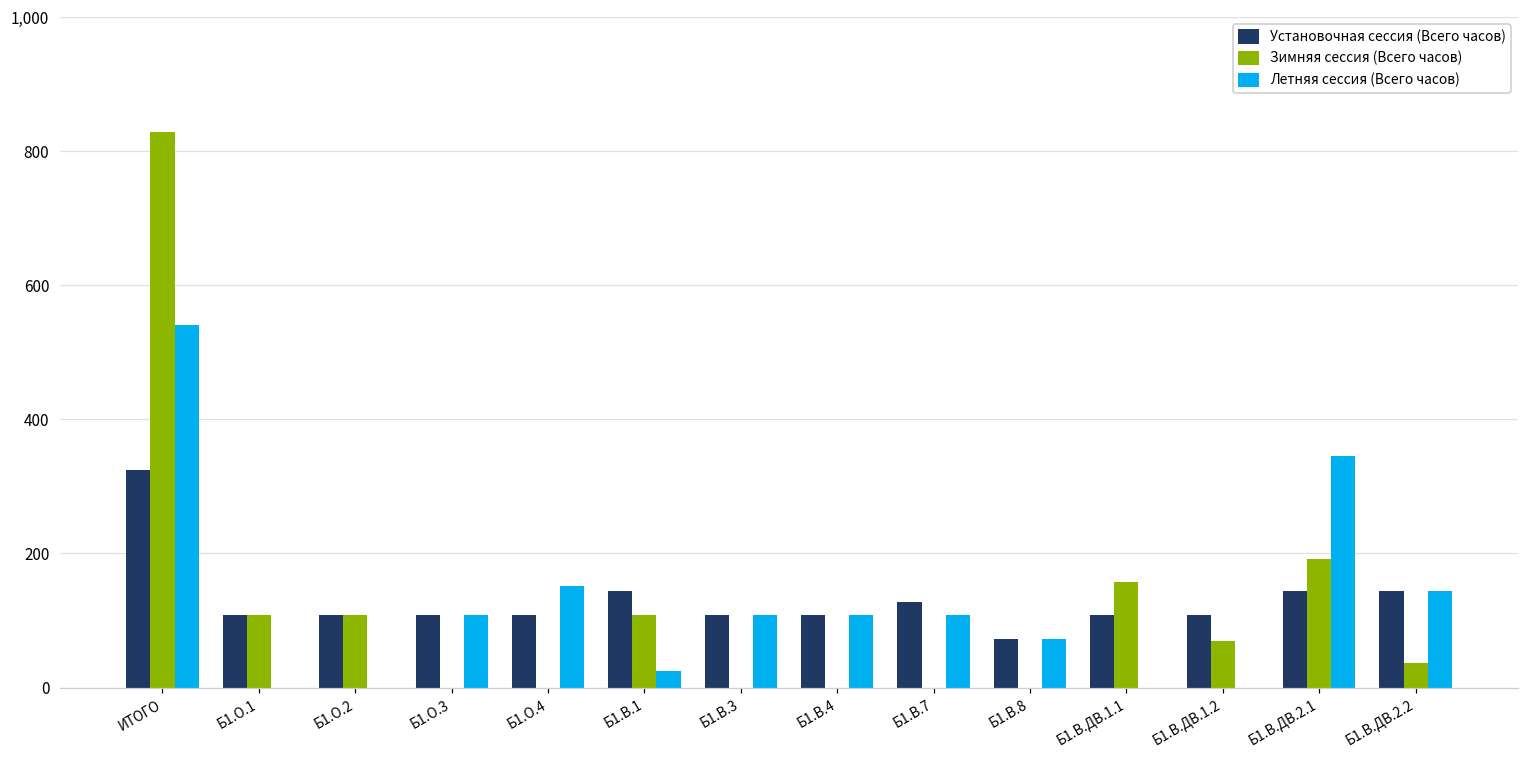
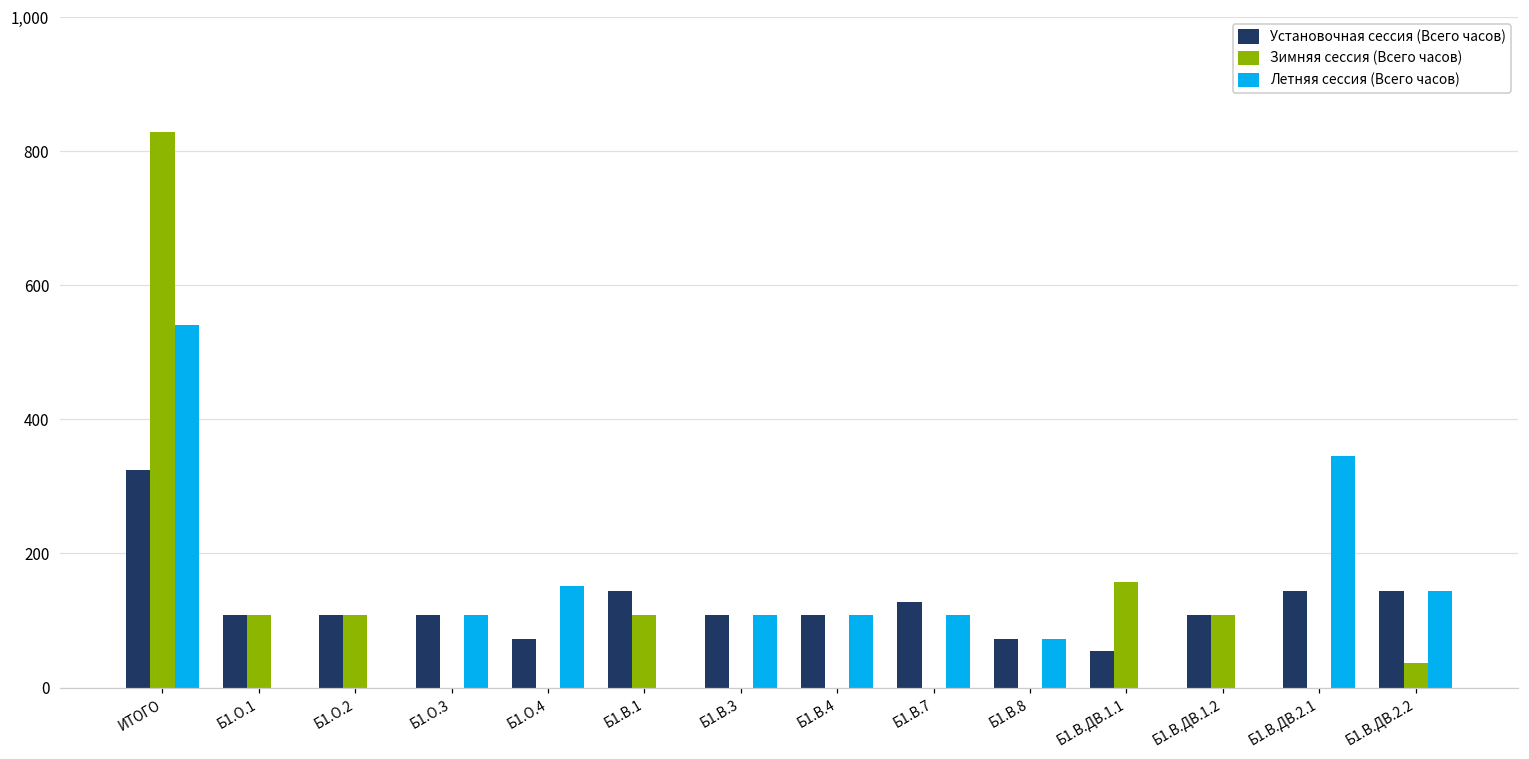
  {
    "Установочная сессия (Всего часов)": {
      "ИТОГО": 320,
      "Б1.О.1": 110,
      "Б1.О.2": 110,
      "Б1.О.3": 110,
-     "Б1.О.4": 110,
+     "Б1.О.4": 70,
      "Б1.В.1": 140,
      "Б1.В.3": 110,
      "Б1.В.4": 110,
      "Б1.В.7": 130,
      "Б1.В.8": 70,
-     "Б1.В.ДВ.1.1": 110,
+     "Б1.В.ДВ.1.1": 60,
      "Б1.В.ДВ.1.2": 110,
      "Б1.В.ДВ.2.1": 140,
      "Б1.В.ДВ.2.2": 140
    },
    "Зимняя сессия (Всего часов)": {
      "ИТОГО": 830,
      "Б1.О.1": 110,
      "Б1.О.2": 110,
      "Б1.О.3": 0,
      "Б1.О.4": 0,
      "Б1.В.1": 110,
      "Б1.В.3": 0,
      "Б1.В.4": 0,
      "Б1.В.7": 0,
      "Б1.В.8": 0,
      "Б1.В.ДВ.1.1": 160,
-     "Б1.В.ДВ.1.2": 70,
-     "Б1.В.ДВ.2.1": 190,
+     "Б1.В.ДВ.1.2": 110,
+     "Б1.В.ДВ.2.1": 0,
      "Б1.В.ДВ.2.2": 40
    },
    "Летняя сессия (Всего часов)": {
      "ИТОГО": 540,
      "Б1.О.1": 0,
      "Б1.О.2": 0,
      "Б1.О.3": 110,
      "Б1.О.4": 150,
-     "Б1.В.1": 20,
+     "Б1.В.1": 0,
      "Б1.В.3": 110,
      "Б1.В.4": 110,
      "Б1.В.7": 110,
      "Б1.В.8": 70,
      "Б1.В.ДВ.1.1": 0,
      "Б1.В.ДВ.1.2": 0,
      "Б1.В.ДВ.2.1": 350,
      "Б1.В.ДВ.2.2": 140
    }
  }
